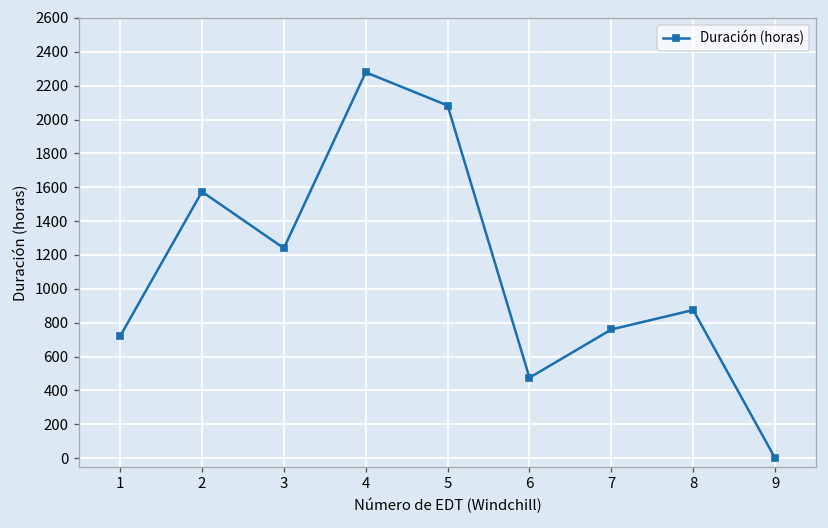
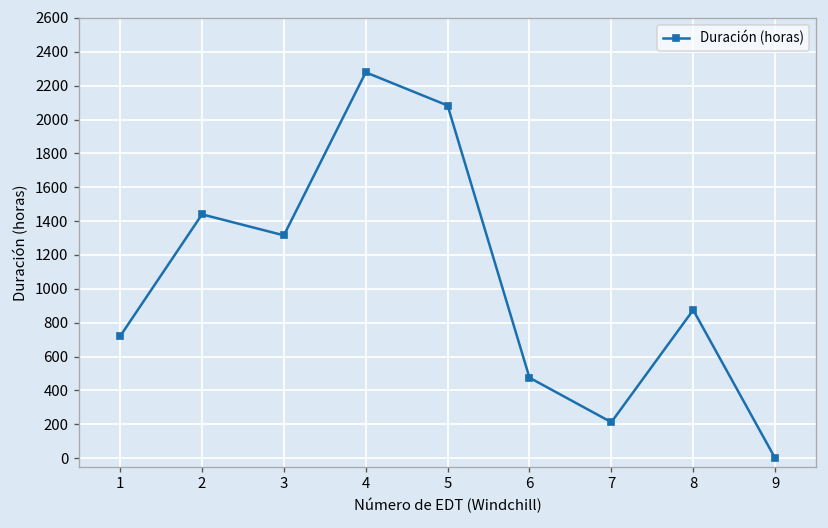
  {
    "1": 720,
-   "2": 1570,
-   "3": 1240,
+   "2": 1440,
+   "3": 1320,
    "4": 2280,
    "5": 2080,
    "6": 480,
-   "7": 760,
+   "7": 210,
    "8": 880,
    "9": 0
  }
